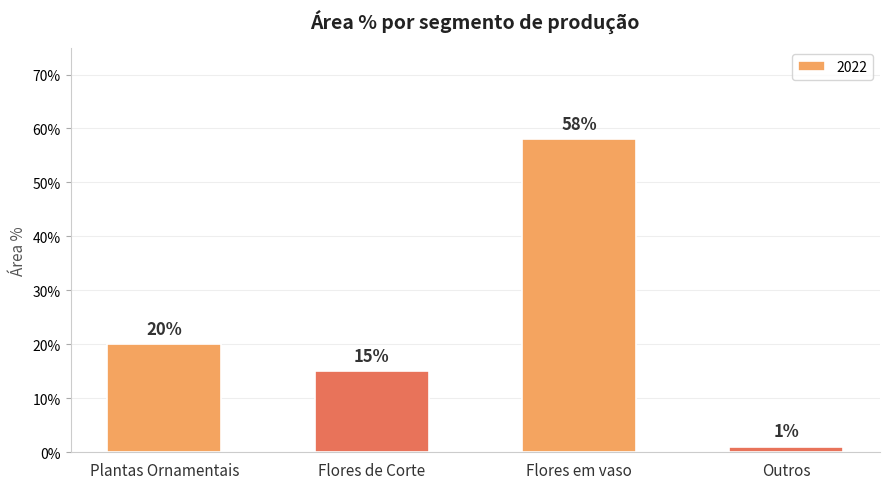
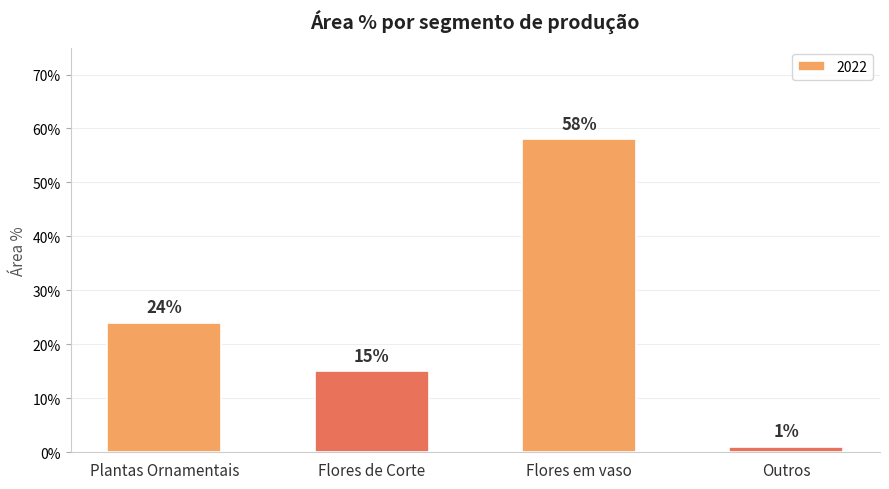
  {
-   "Plantas Ornamentais": "20%",
+   "Plantas Ornamentais": "24%",
    "Flores de Corte": "15%",
    "Flores em vaso": "58%",
    "Outros": "1%"
  }
